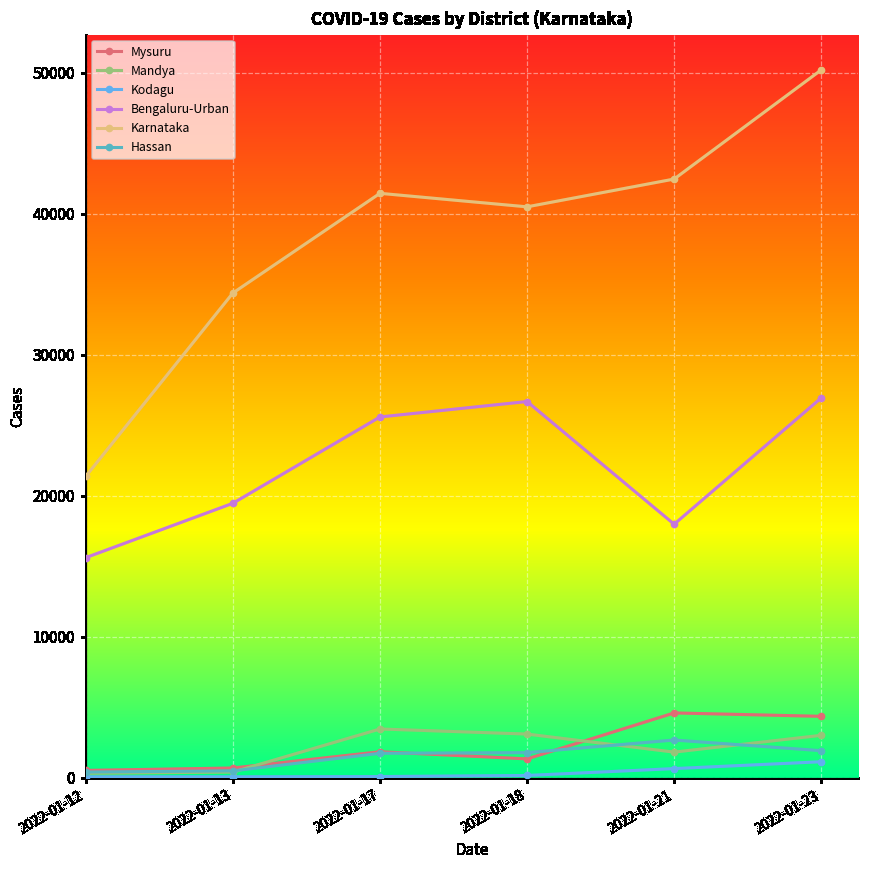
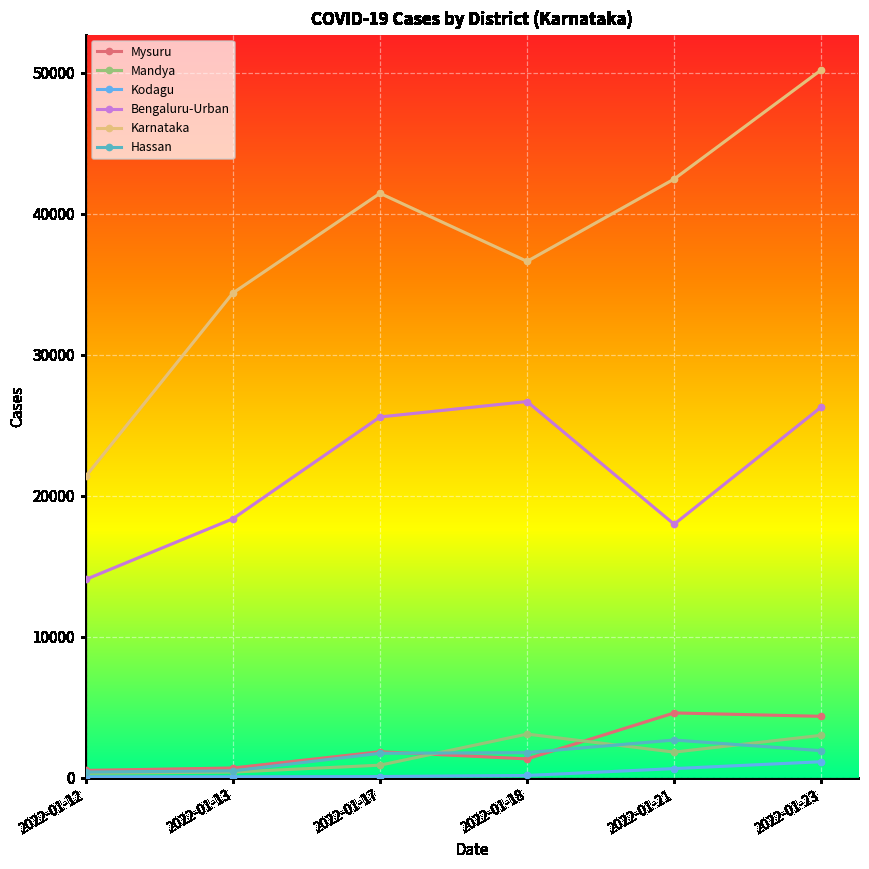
  {
    "Mysuru": {
      "2022-01-13": 700,
      "2022-01-18": 1300,
      "2022-01-21": 4600,
      "2022-01-23": 4400
    },
    "Mandya": {
-     "2022-01-17": 3500,
+     "2022-01-17": 900,
      "2022-01-18": 3100,
      "2022-01-21": 1800,
      "2022-01-23": 3000
    },
    "Bengaluru-Urban": {
-     "2022-01-12": 15600,
-     "2022-01-13": 19500,
+     "2022-01-12": 14100,
+     "2022-01-13": 18400,
      "2022-01-17": 25600,
      "2022-01-18": 26700,
      "2022-01-21": 18000,
-     "2022-01-23": 26900
+     "2022-01-23": 26300
    },
    "Karnataka": {
      "2022-01-12": 21400,
      "2022-01-13": 34400,
      "2022-01-17": 41500,
-     "2022-01-18": 40500,
+     "2022-01-18": 36600,
      "2022-01-21": 42500,
      "2022-01-23": 50200
    }
  }
